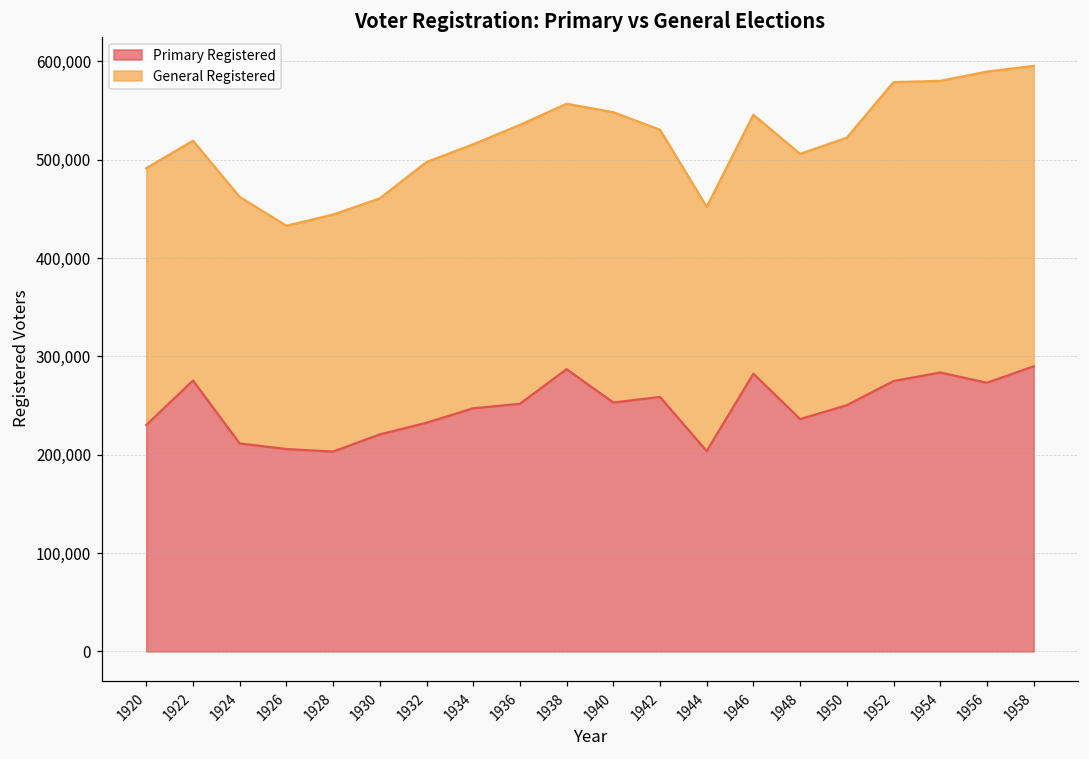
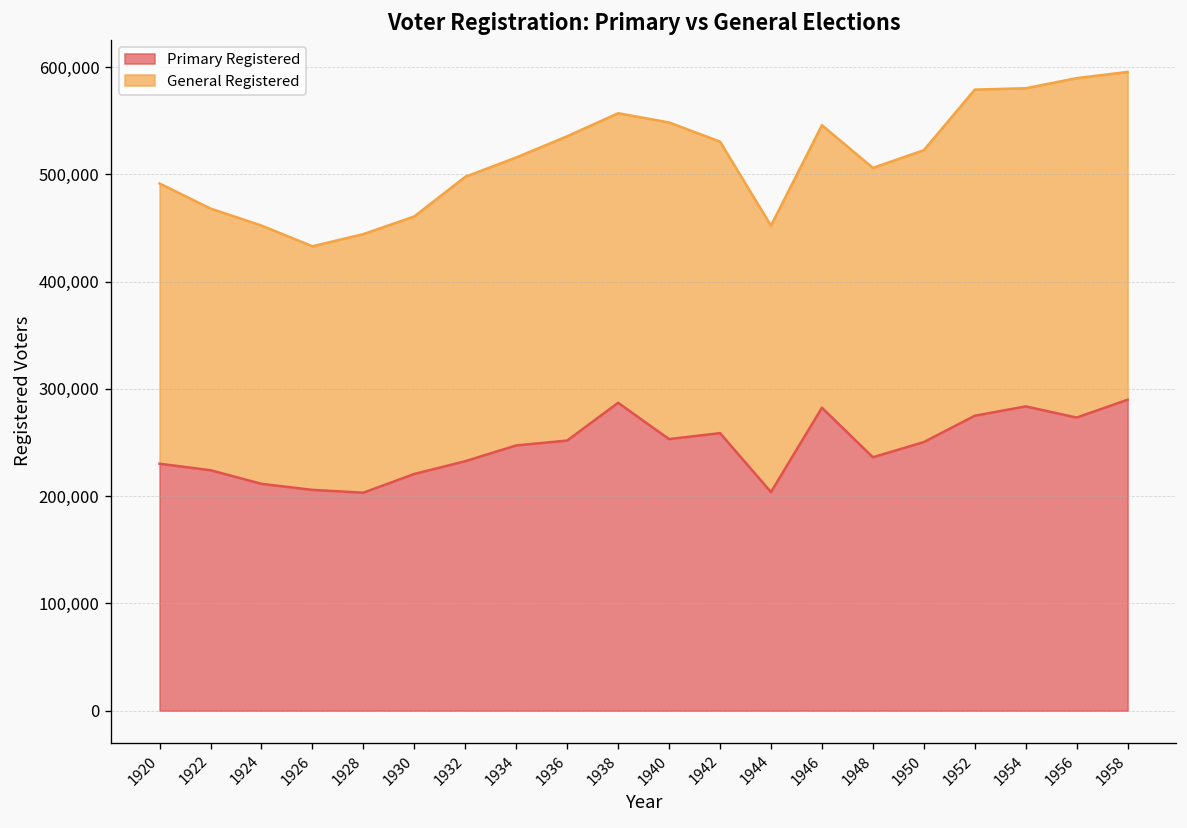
  {
    "Primary Registered": {
      "1920": "230,000",
-     "1922": "280,000",
+     "1922": "220,000",
      "1924": "210,000",
      "1926": "210,000",
      "1928": "200,000",
      "1930": "220,000",
      "1932": "230,000",
      "1934": "250,000",
      "1936": "250,000",
      "1938": "290,000",
      "1940": "250,000",
      "1942": "260,000",
      "1944": "200,000",
      "1946": "280,000",
      "1948": "240,000",
      "1950": "250,000",
      "1952": "270,000",
      "1954": "280,000",
      "1956": "270,000",
      "1958": "290,000"
    },
    "General Registered": {
      "1920": "260,000",
      "1922": "240,000",
-     "1924": "250,000",
+     "1924": "240,000",
      "1926": "230,000",
      "1928": "240,000",
      "1930": "240,000",
      "1932": "270,000",
      "1934": "270,000",
      "1936": "280,000",
      "1938": "270,000",
      "1940": "300,000",
      "1942": "270,000",
      "1944": "250,000",
      "1946": "260,000",
      "1948": "270,000",
      "1950": "270,000",
      "1952": "300,000",
      "1954": "300,000",
      "1956": "320,000",
      "1958": "310,000"
    }
  }
